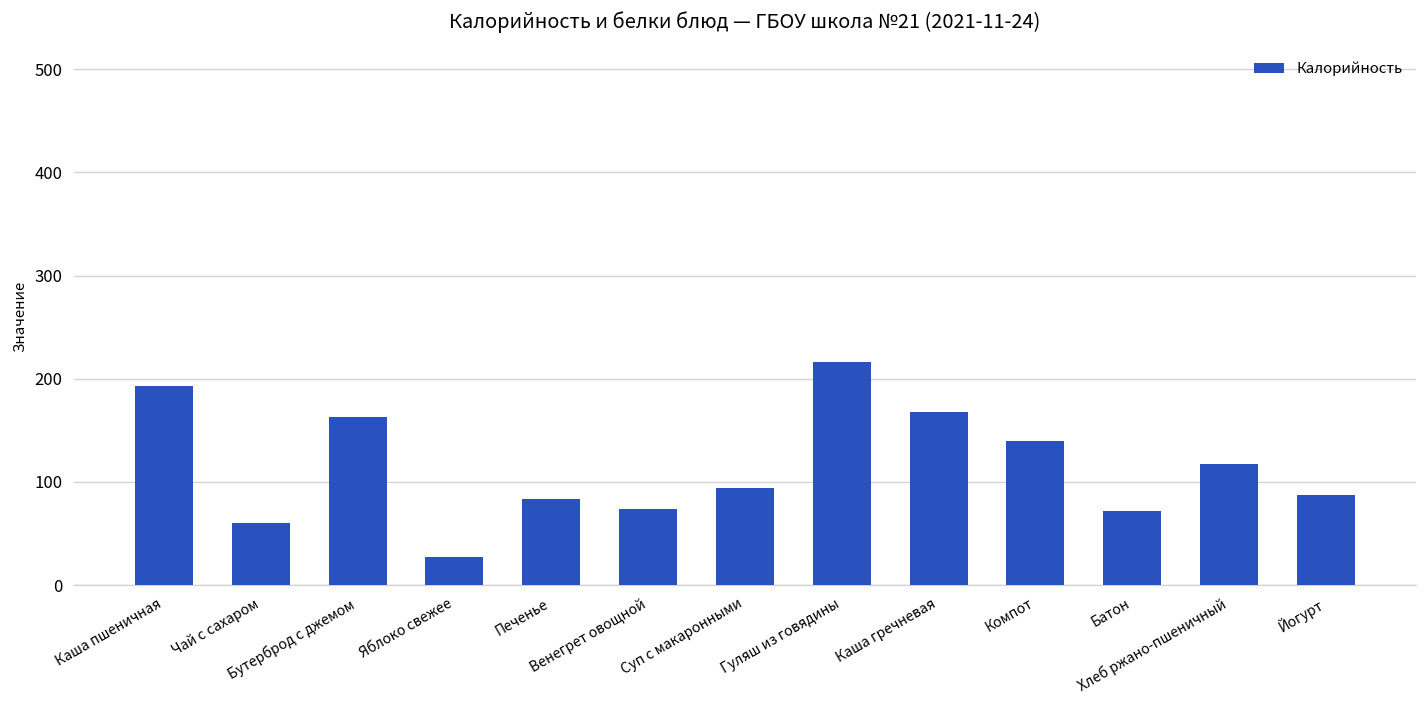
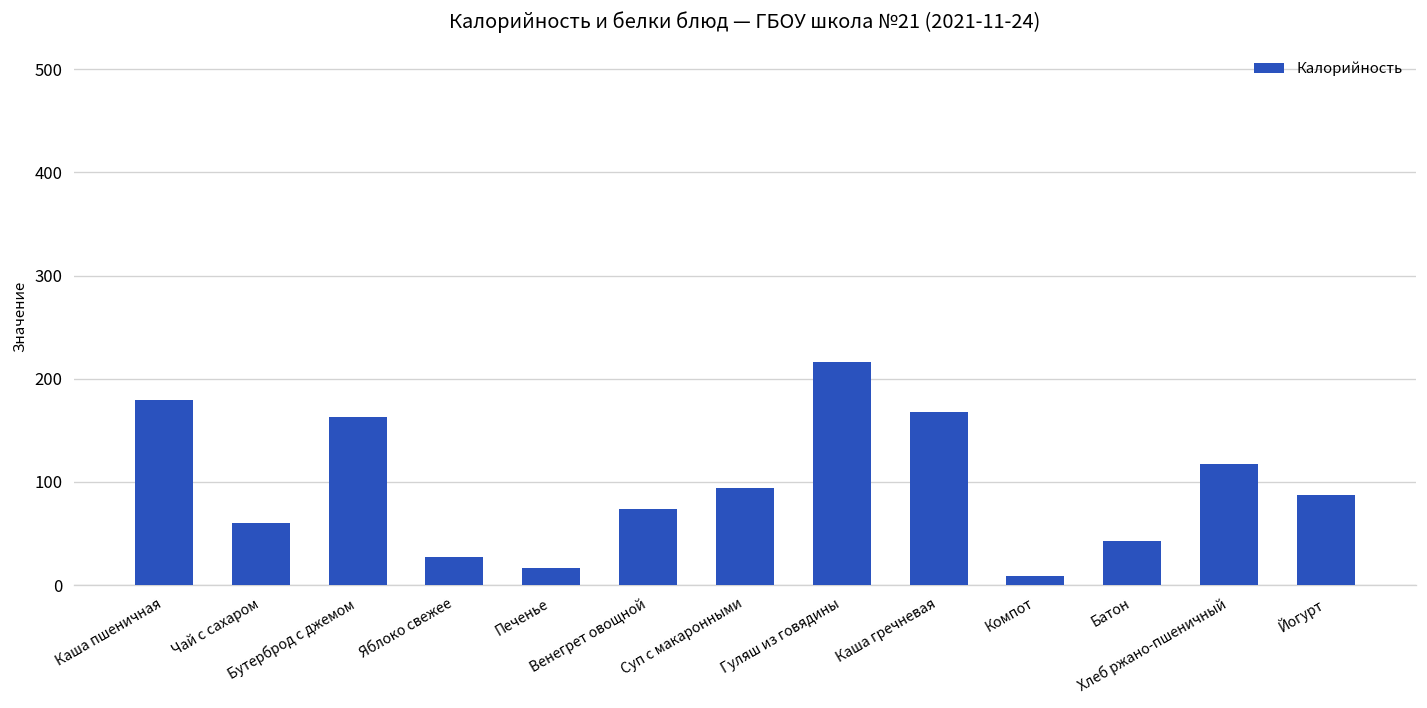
  {
-   "Каша пшеничная": 190,
+   "Каша пшеничная": 180,
    "Чай с сахаром": 60,
    "Бутерброд с джемом": 160,
    "Яблоко свежее": 30,
-   "Печенье": 80,
+   "Печенье": 20,
    "Венегрет овощной": 70,
    "Суп с макаронными": 90,
    "Гуляш из говядины": 220,
    "Каша гречневая": 170,
-   "Компот": 140,
-   "Батон": 70,
+   "Компот": 10,
+   "Батон": 40,
    "Хлеб ржано-пшеничный": 120,
    "Йогурт": 90
  }
